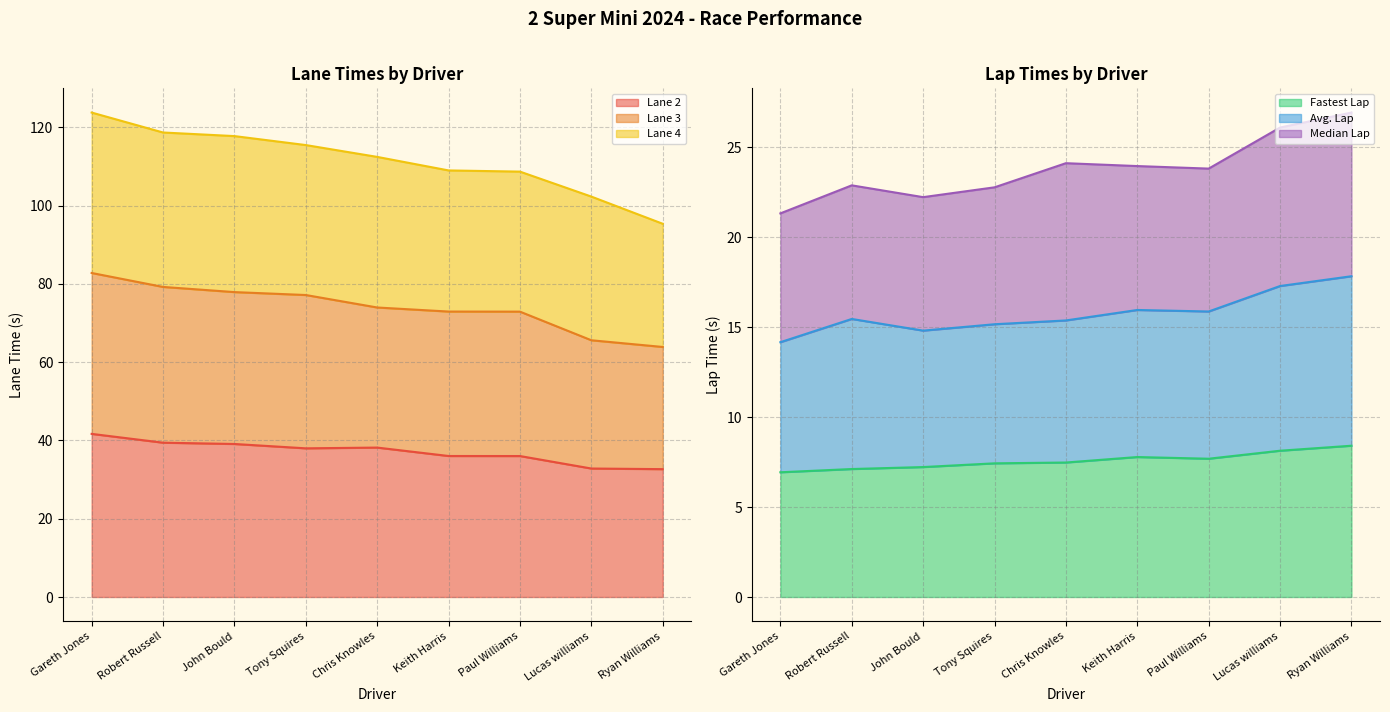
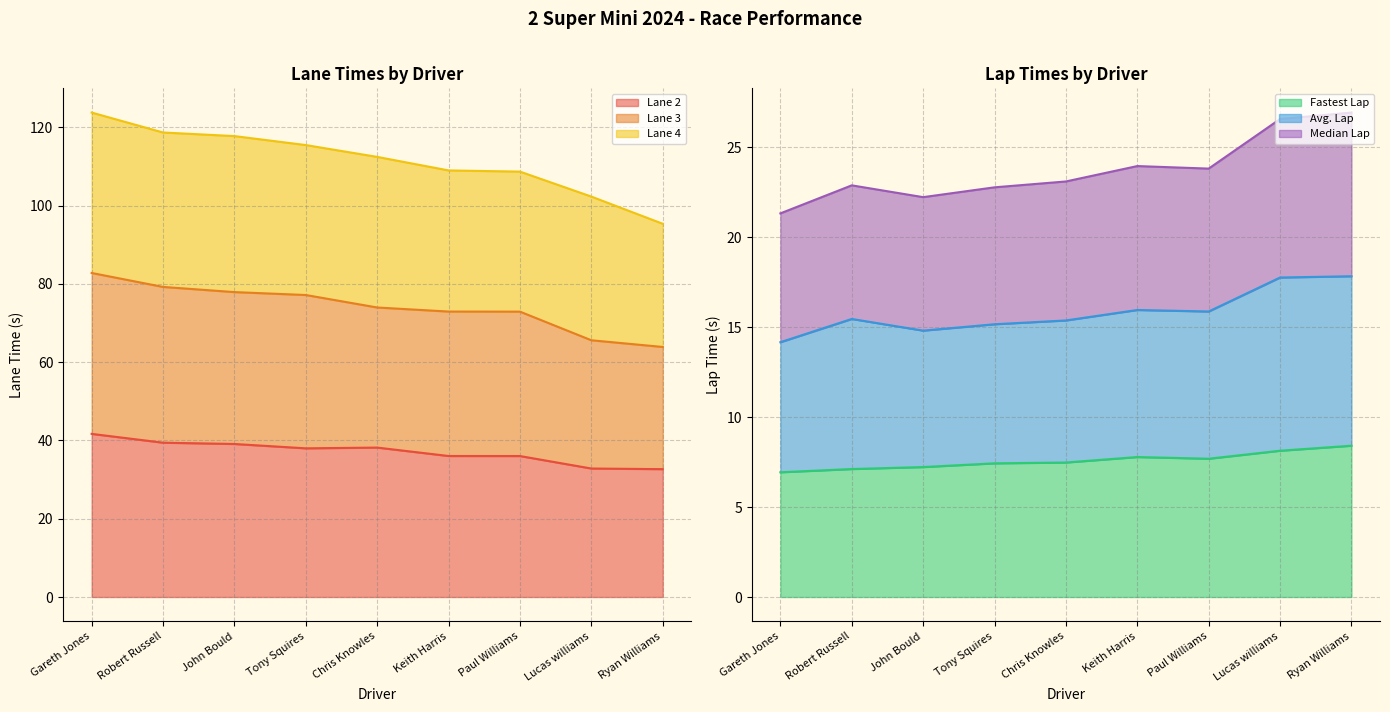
  {
    "Lap Times by Driver": {
      "Fastest Lap": {
        "Gareth Jones": 6.9,
        "Robert Russell": 7.1,
        "John Bould": 7.2,
        "Tony Squires": 7.4,
        "Chris Knowles": 7.5,
        "Keith Harris": 7.8,
        "Paul Williams": 7.7,
        "Lucas williams": 8.1,
        "Ryan Williams": 8.4
      },
      "Avg. Lap": {
        "Gareth Jones": 7.2,
        "Robert Russell": 8.3,
        "John Bould": 7.6,
        "Tony Squires": 7.7,
        "Chris Knowles": 7.9,
        "Keith Harris": 8.2,
        "Paul Williams": 8.2,
-       "Lucas williams": 9.2,
+       "Lucas williams": 9.6,
        "Ryan Williams": 9.4
      },
      "Median Lap": {
        "Gareth Jones": 7.2,
        "Robert Russell": 7.4,
        "John Bould": 7.4,
        "Tony Squires": 7.6,
-       "Chris Knowles": 8.7,
+       "Chris Knowles": 7.7,
        "Keith Harris": 8.0,
        "Paul Williams": 7.9
      }
    }
  }
